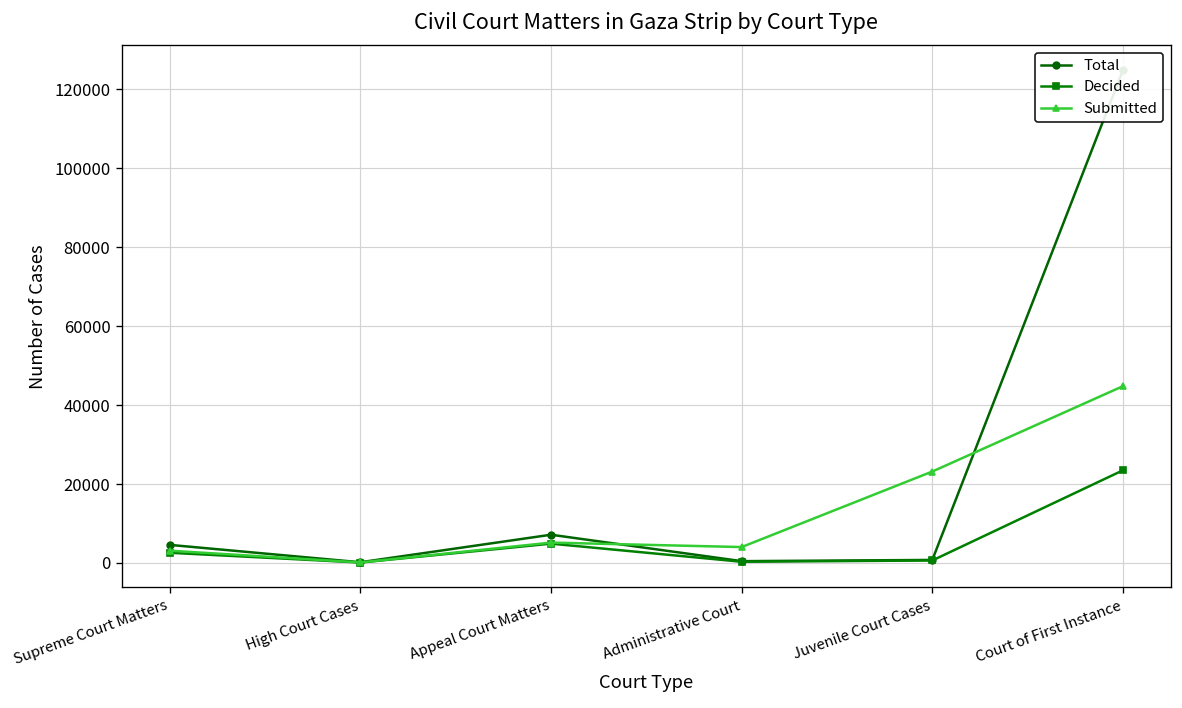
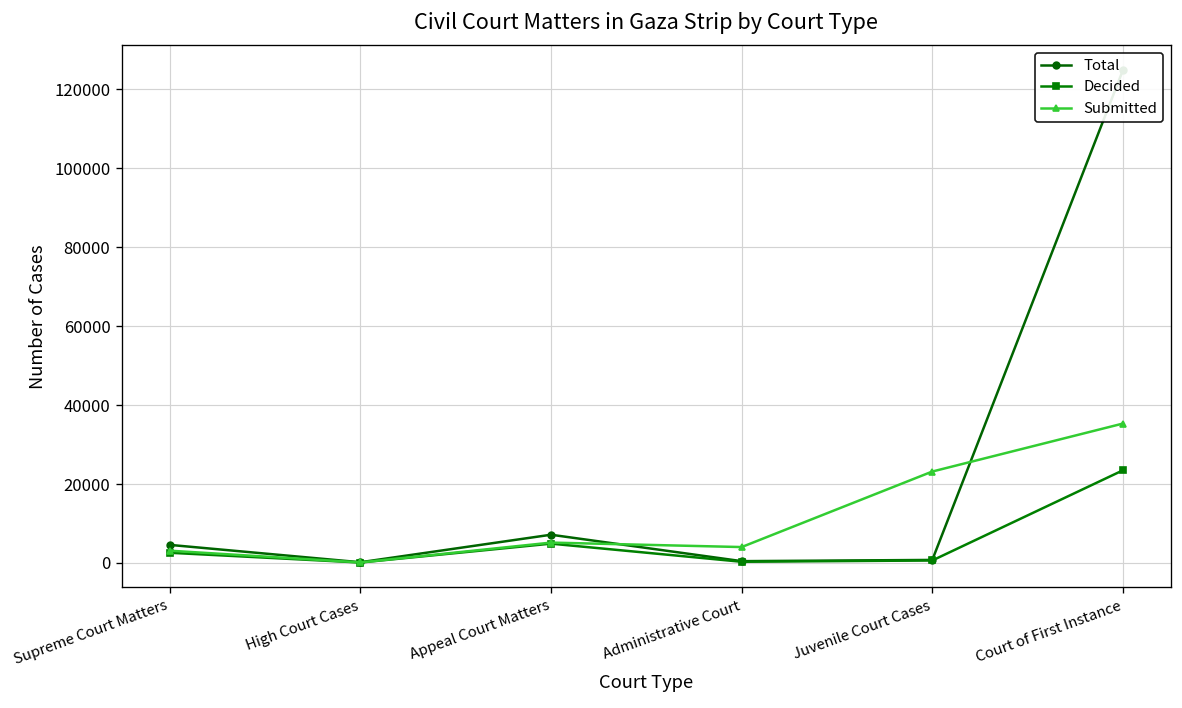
  {
    "Submitted": {
      "Administrative Court": 4000,
      "Juvenile Court Cases": 23000,
-     "Court of First Instance": 45000
+     "Court of First Instance": 35000
    }
  }
